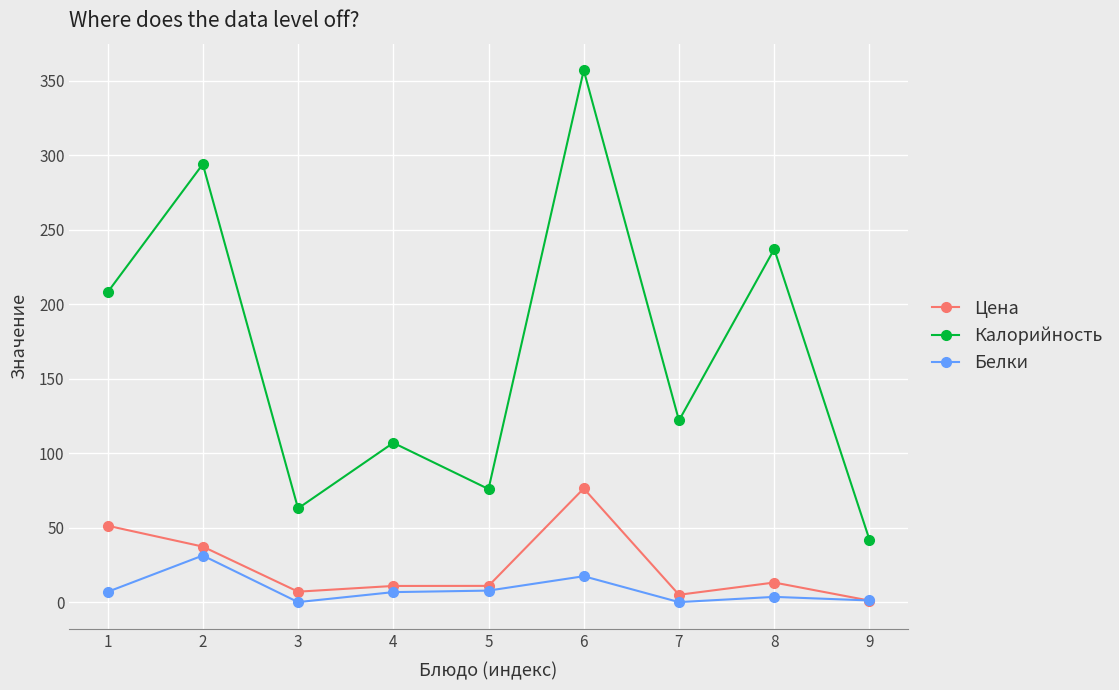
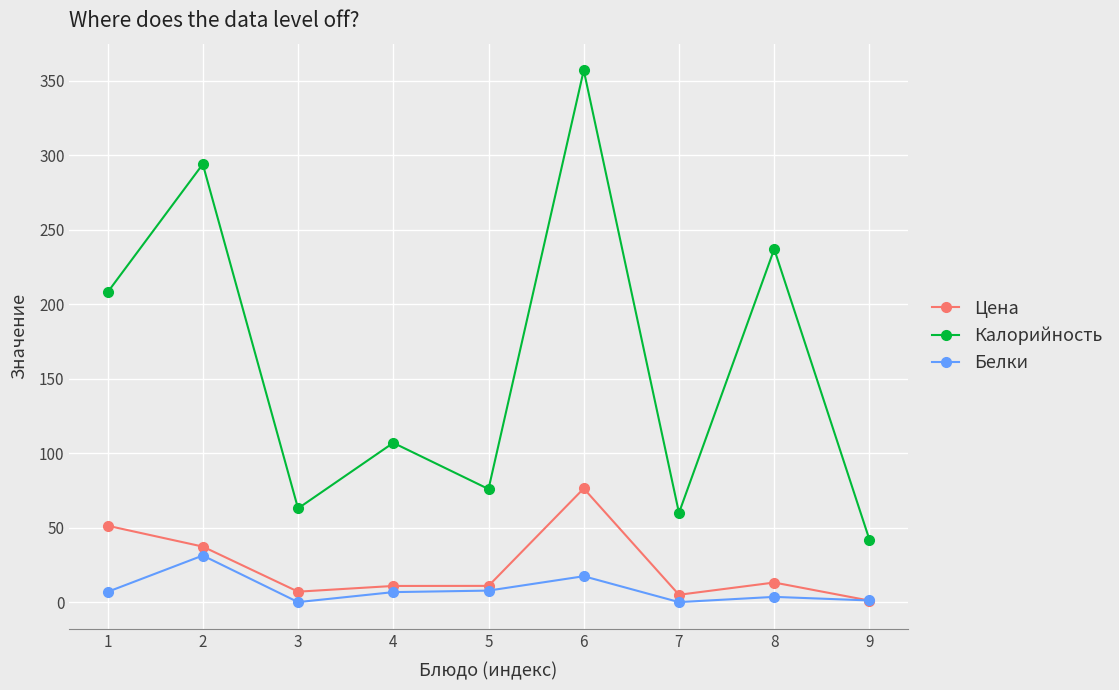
  {
    "Цена": {
      "1": 51,
      "2": 37,
      "3": 7,
      "4": 11,
      "5": 11,
      "6": 76,
      "7": 5,
      "8": 13
    },
    "Калорийность": {
      "1": 208,
      "2": 294,
      "3": 63,
      "4": 107,
      "5": 76,
      "6": 357,
-     "7": 122,
+     "7": 60,
      "8": 237,
      "9": 42
    },
    "Белки": {
      "1": 7,
      "2": 31,
      "3": 0,
      "4": 7,
      "5": 8,
      "6": 18,
      "7": 0,
      "8": 4
    }
  }
